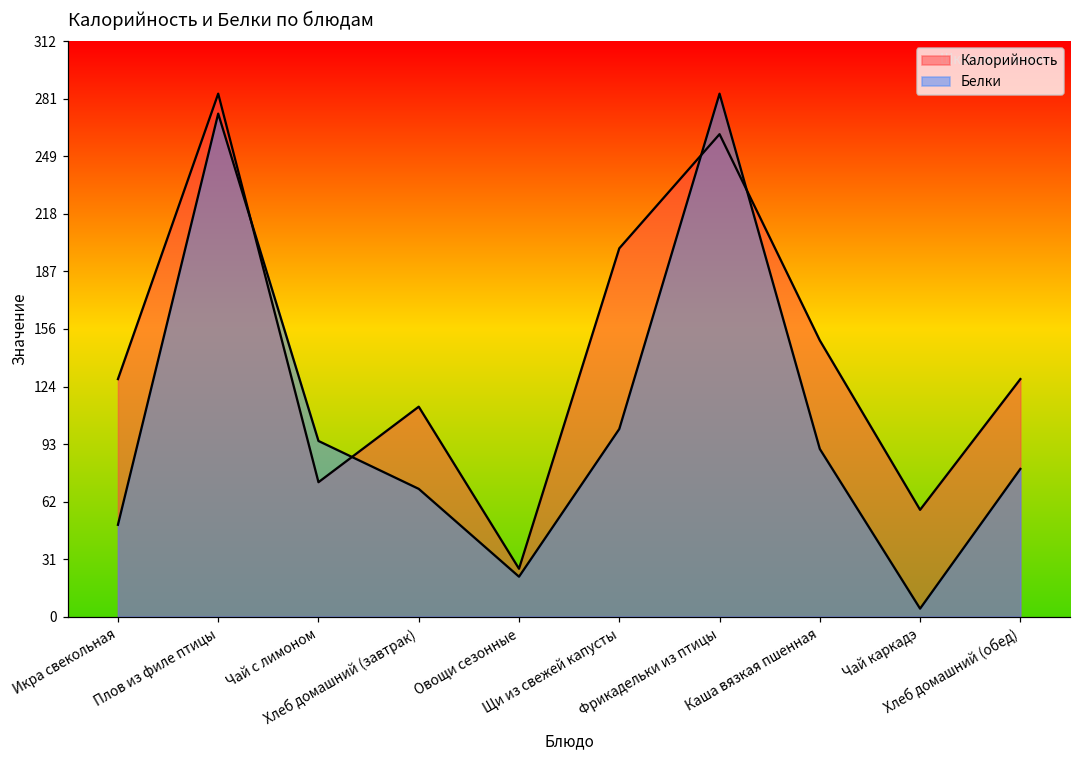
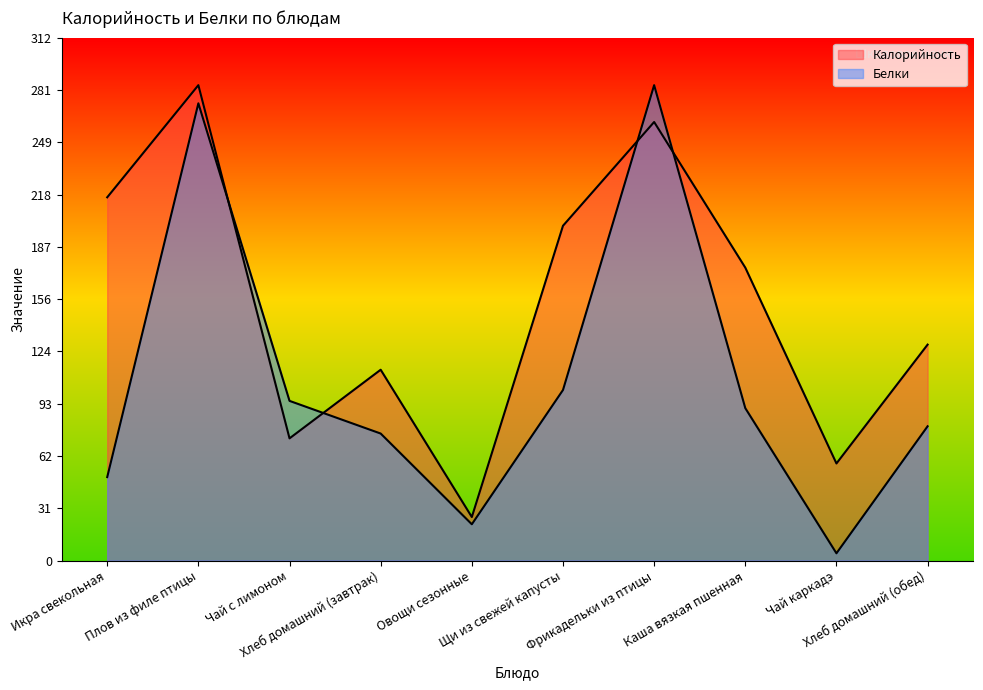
  {
    "Калорийность": {
-     "Икра свекольная": 129,
+     "Икра свекольная": 217,
      "Плов из филе птицы": 284,
      "Чай с лимоном": 73,
      "Хлеб домашний (завтрак)": 114,
      "Овощи сезонные": 26,
      "Щи из свежей капусты": 200,
      "Фрикадельки из птицы": 262,
-     "Каша вязкая пшенная": 150,
+     "Каша вязкая пшенная": 175,
      "Чай каркадэ": 58,
      "Хлеб домашний (обед)": 129
    },
    "Белки": {
      "Икра свекольная": 50,
      "Плов из филе птицы": 273,
      "Чай с лимоном": 95,
-     "Хлеб домашний (завтрак)": 69,
+     "Хлеб домашний (завтрак)": 76,
      "Овощи сезонные": 22,
      "Щи из свежей капусты": 102,
      "Фрикадельки из птицы": 284,
      "Каша вязкая пшенная": 91,
      "Чай каркадэ": 4,
      "Хлеб домашний (обед)": 80
    }
  }
